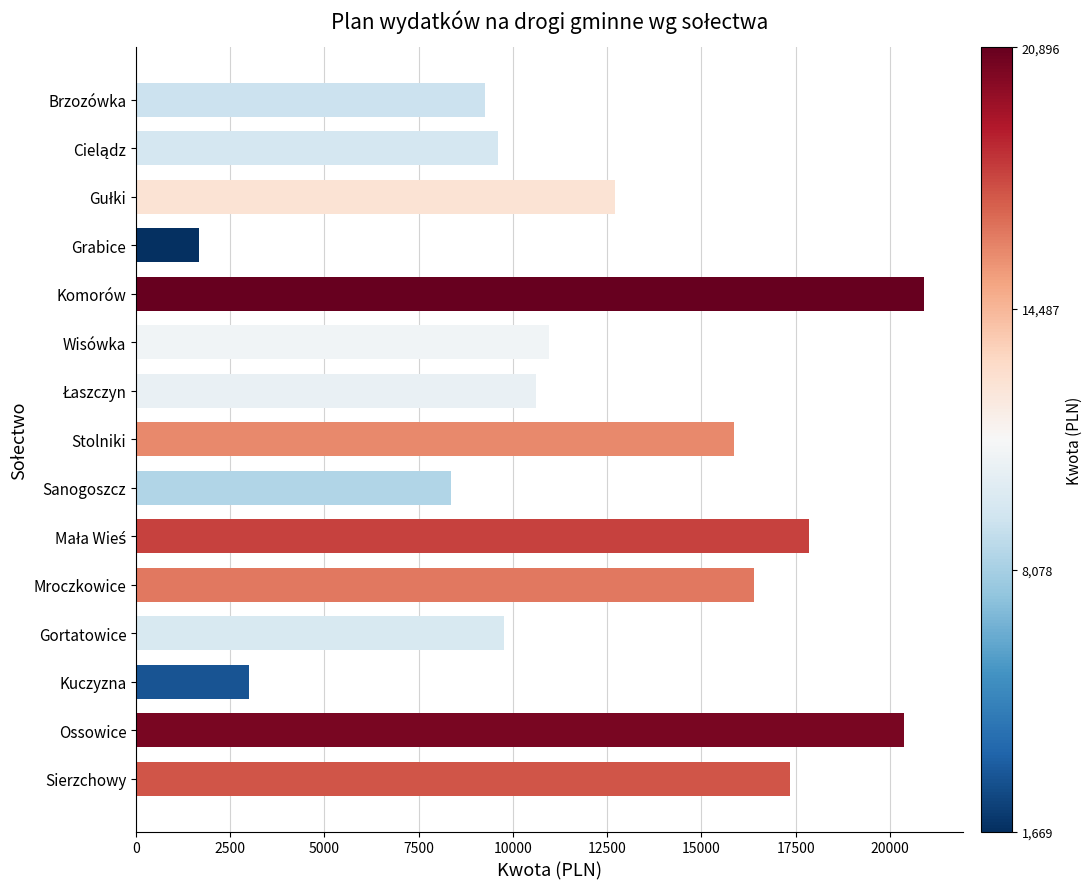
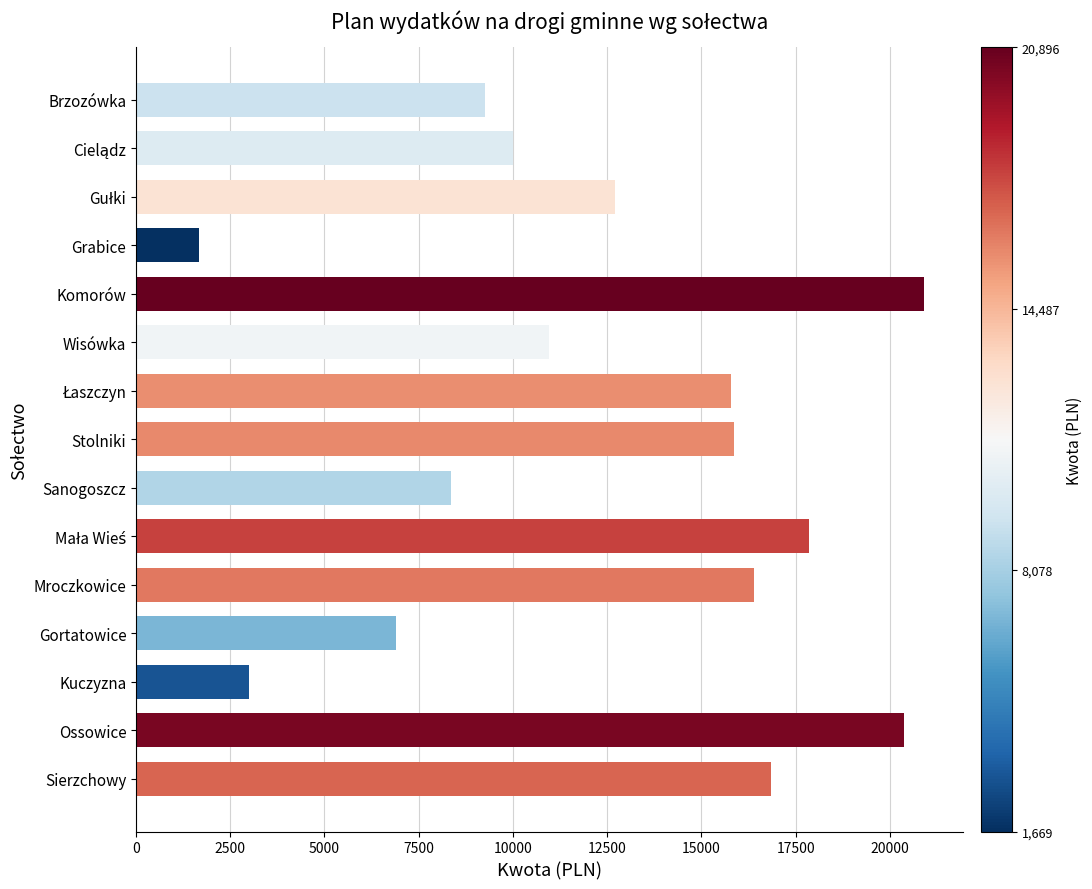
  {
    "Brzozówka": 9300,
-   "Cielądz": 9600,
+   "Cielądz": 10000,
    "Gułki": 12700,
    "Grabice": 1700,
    "Komorów": 20900,
    "Wisówka": 11000,
-   "Łaszczyn": 10600,
+   "Łaszczyn": 15800,
    "Stolniki": 15900,
    "Sanogoszcz": 8400,
    "Mała Wieś": 17900,
    "Mroczkowice": 16400,
-   "Gortatowice": 9800,
+   "Gortatowice": 6900,
    "Kuczyzna": 3000,
    "Ossowice": 20400,
-   "Sierzchowy": 17400
+   "Sierzchowy": 16900
  }
